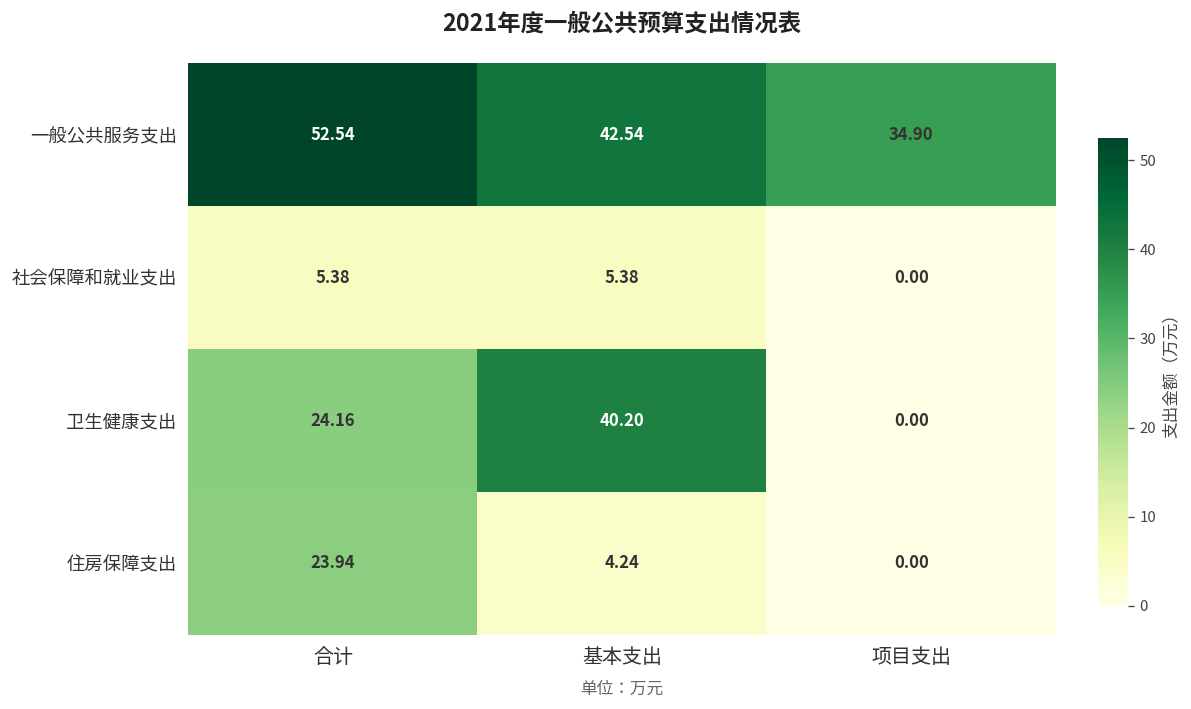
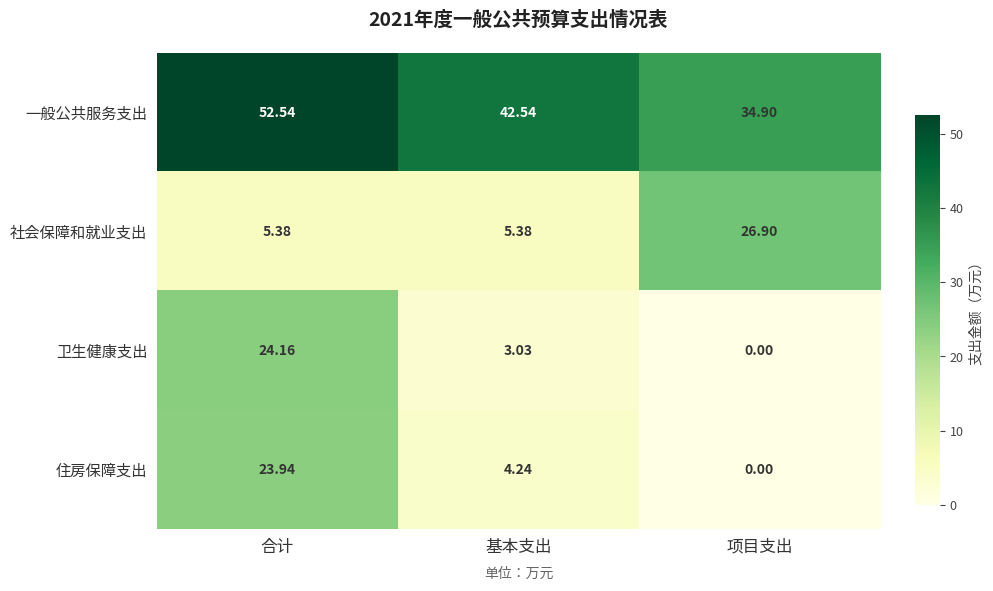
  {
    "一般公共服务支出": {
      "合计": 52.54,
      "基本支出": 42.54,
      "项目支出": 34.90
    },
    "社会保障和就业支出": {
      "合计": 5.38,
      "基本支出": 5.38,
-     "项目支出": 0.00
+     "项目支出": 26.90
    },
    "卫生健康支出": {
      "合计": 24.16,
-     "基本支出": 40.20,
+     "基本支出": 3.03,
      "项目支出": 0.00
    },
    "住房保障支出": {
      "合计": 23.94,
      "基本支出": 4.24,
      "项目支出": 0.00
    }
  }
